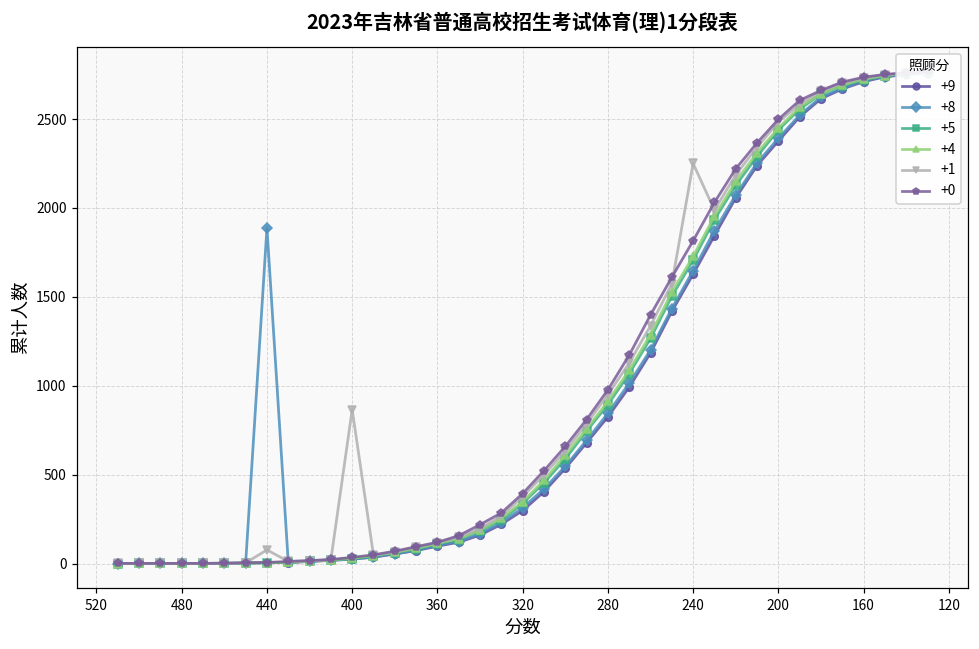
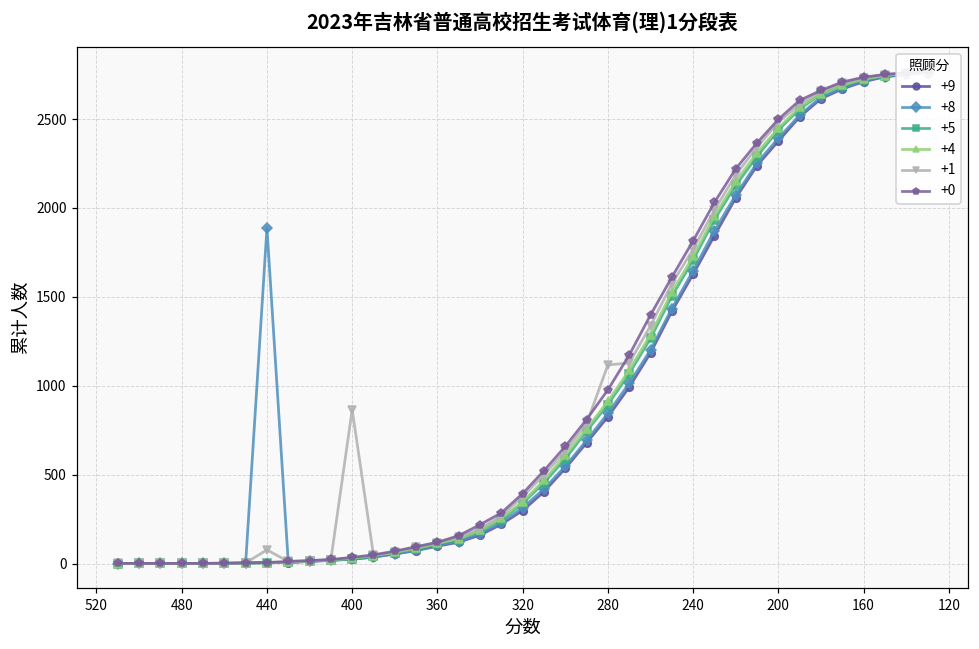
  {
    "+8": {
      "440": 1890,
      "320": 310,
      "280": 850,
      "240": 1650
    },
    "+5": {
      "280": 890,
      "240": 1710
    },
    "+4": {
      "280": 910,
      "240": 1730
    },
    "+1": {
      "440": 80,
      "400": 870,
      "320": 380,
-     "280": 950,
-     "240": 2250
+     "280": 1120,
+     "240": 1770
    }
  }
